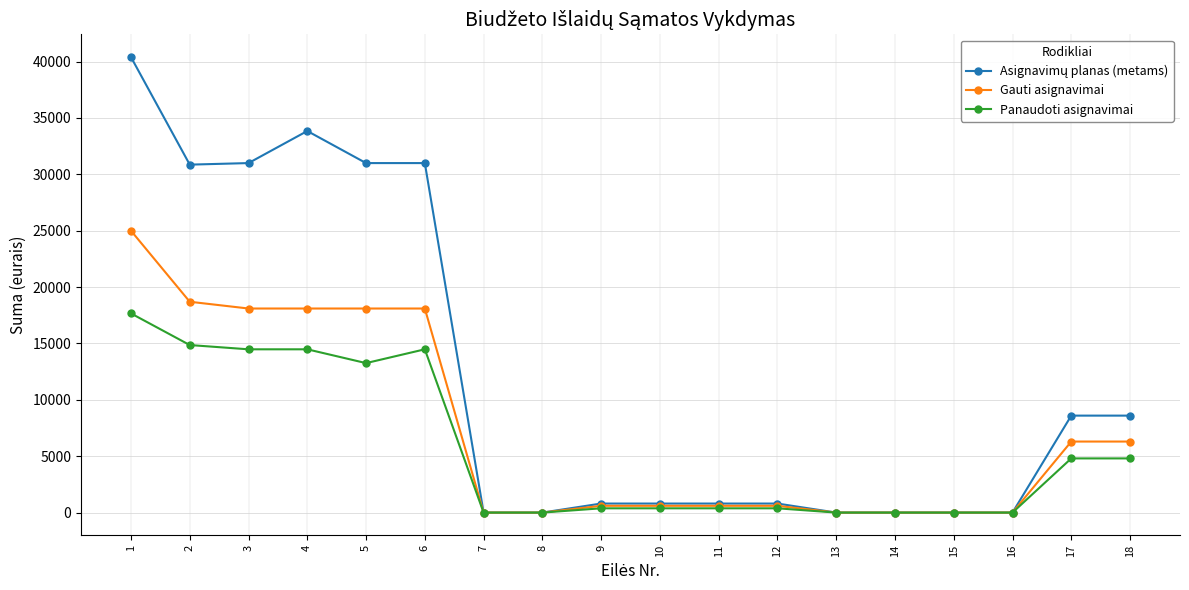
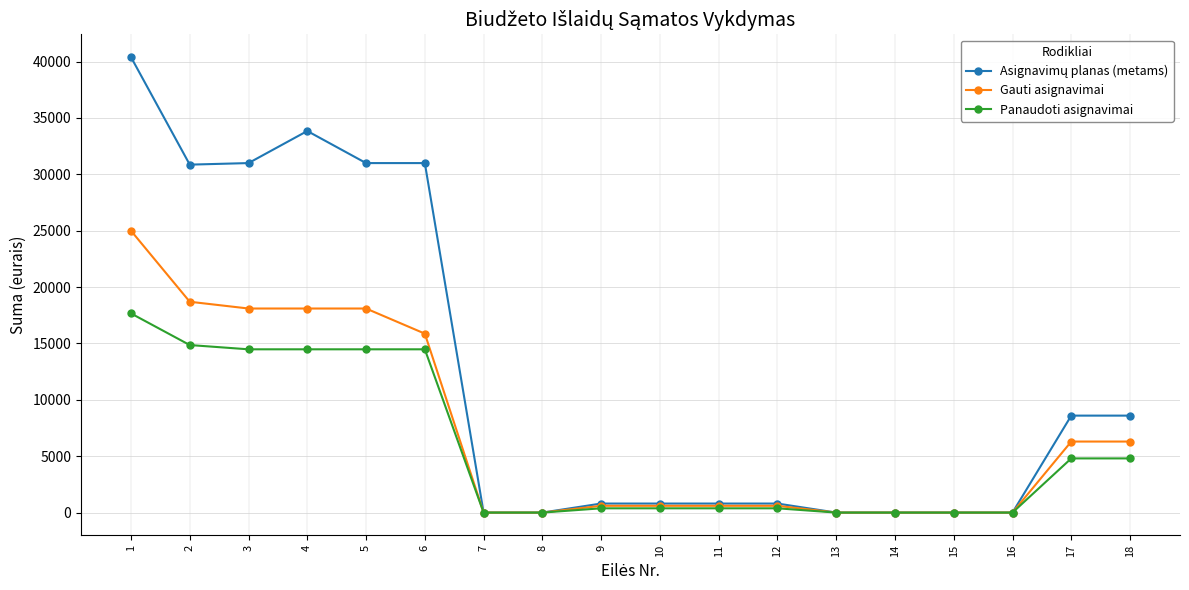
  {
    "Asignavimų planas (metams)": {
      "1": 40400,
      "2": 30900,
      "3": 31000,
      "4": 33800,
      "5": 31000,
      "6": 31000,
      "17": 8600,
      "18": 8600
    },
    "Gauti asignavimai": {
      "1": 25000,
      "2": 18700,
      "3": 18100,
      "4": 18100,
      "5": 18100,
-     "6": 18100,
+     "6": 15900,
      "17": 6300,
      "18": 6300
    },
    "Panaudoti asignavimai": {
      "1": 17700,
      "2": 14900,
      "3": 14500,
      "4": 14500,
-     "5": 13300,
+     "5": 14500,
      "6": 14500,
      "17": 4800,
      "18": 4800
    }
  }
